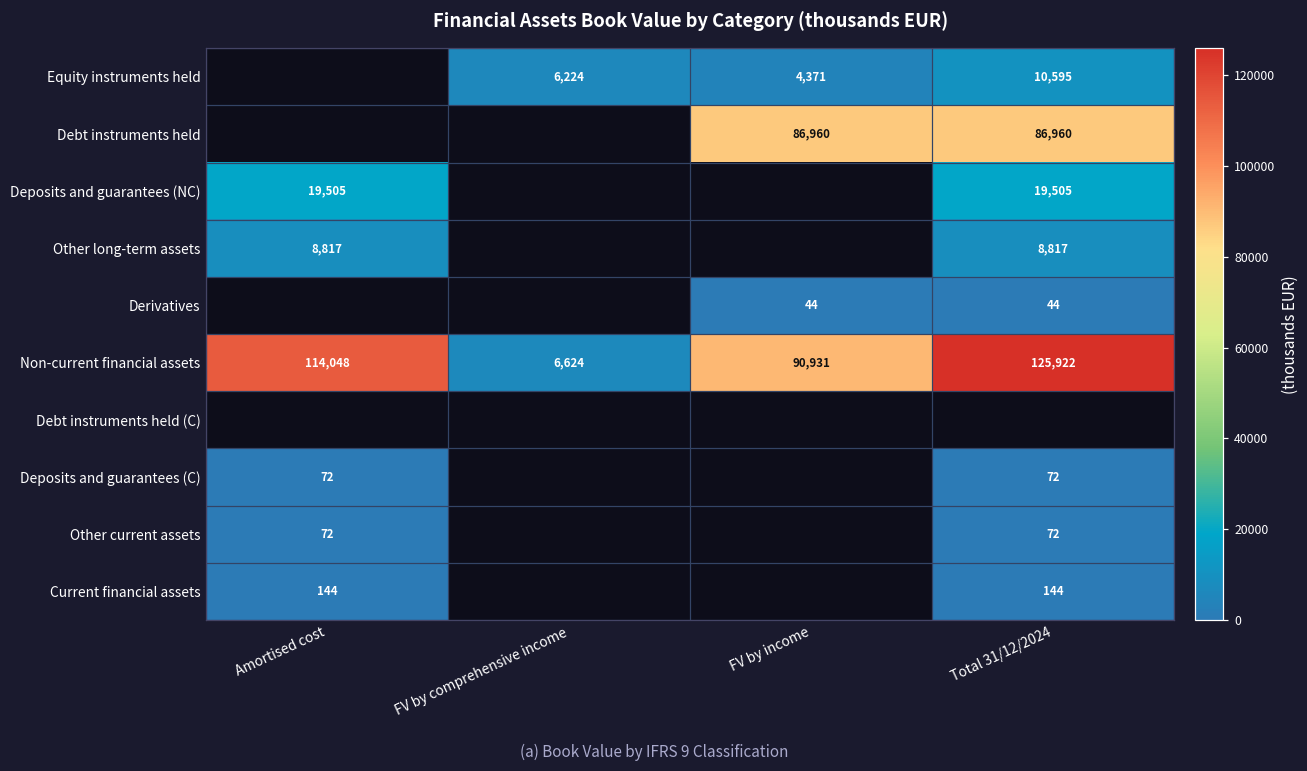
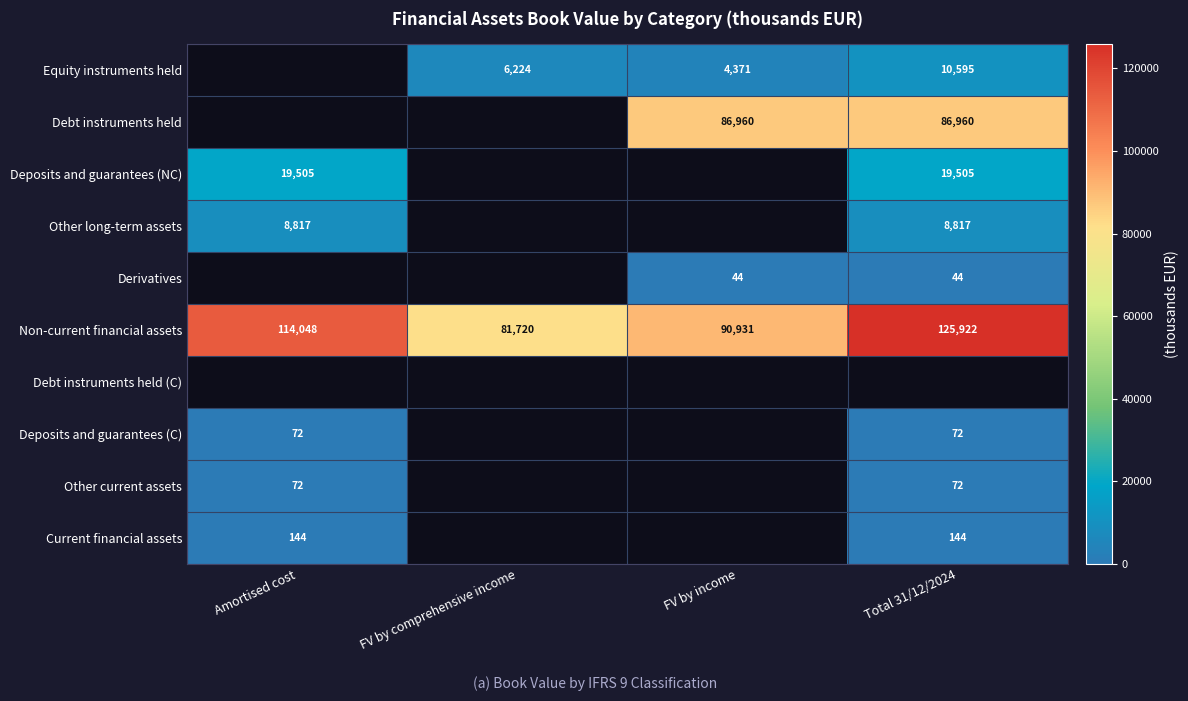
  {
    "Equity instruments held": {
      "FV by comprehensive income": "6,224",
      "FV by income": "4,371",
      "Total 31/12/2024": "10,595"
    },
    "Debt instruments held": {
      "FV by income": "86,960",
      "Total 31/12/2024": "86,960"
    },
    "Deposits and guarantees (NC)": {
      "Amortised cost": "19,505",
      "Total 31/12/2024": "19,505"
    },
    "Other long-term assets": {
      "Amortised cost": "8,817",
      "Total 31/12/2024": "8,817"
    },
    "Derivatives": {
      "FV by income": "44",
      "Total 31/12/2024": "44"
    },
    "Non-current financial assets": {
      "Amortised cost": "114,048",
-     "FV by comprehensive income": "6,624",
+     "FV by comprehensive income": "81,720",
      "FV by income": "90,931",
      "Total 31/12/2024": "125,922"
    },
    "Deposits and guarantees (C)": {
      "Amortised cost": "72",
      "Total 31/12/2024": "72"
    },
    "Other current assets": {
      "Amortised cost": "72",
      "Total 31/12/2024": "72"
    },
    "Current financial assets": {
      "Amortised cost": "144",
      "Total 31/12/2024": "144"
    }
  }
